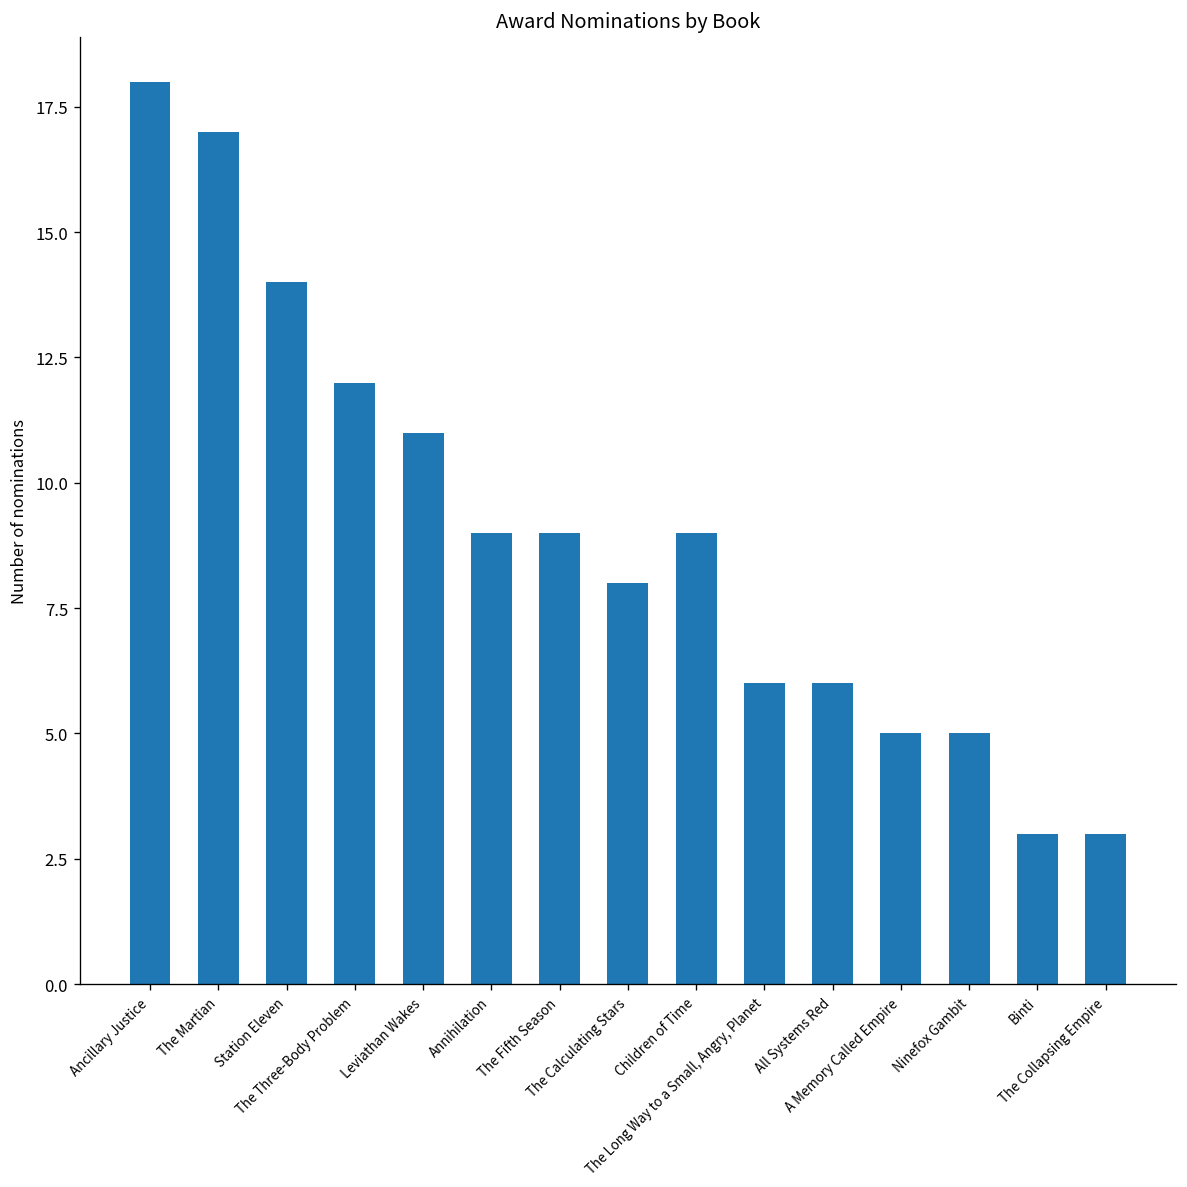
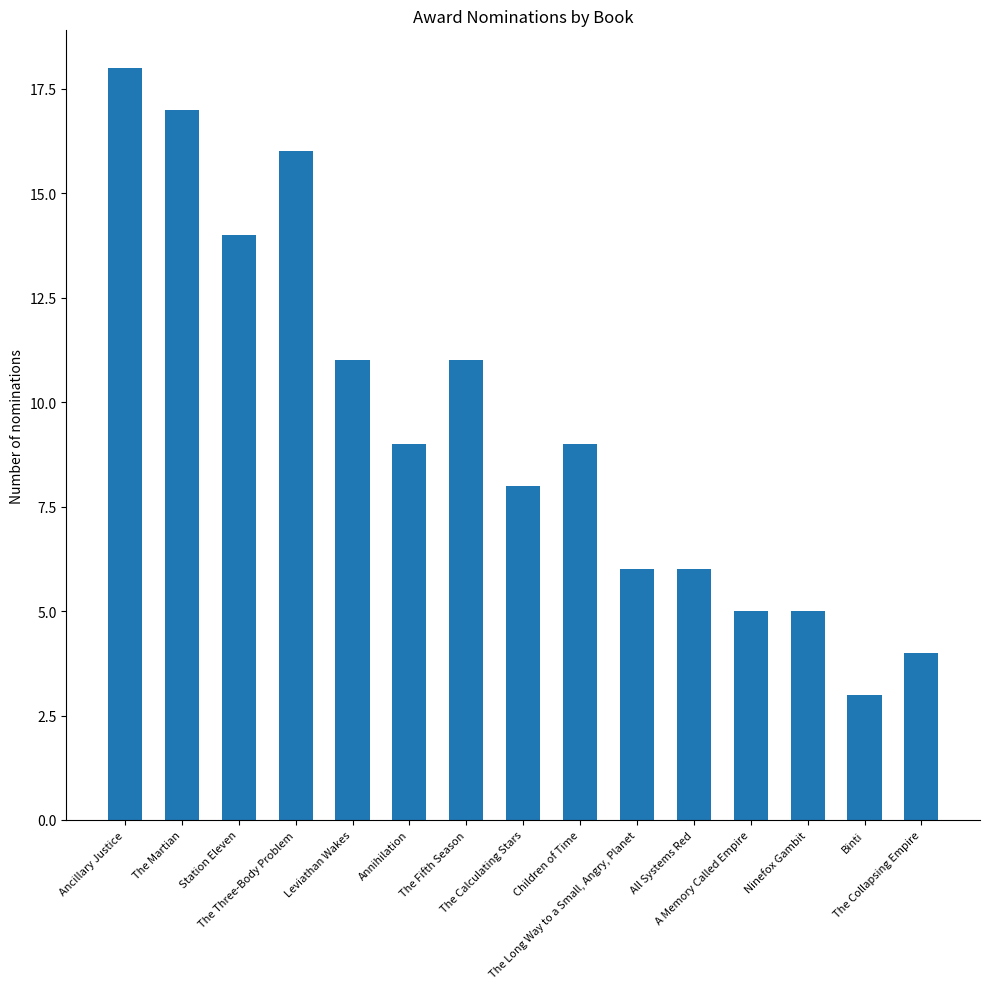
  {
    "Ancillary Justice": 18,
    "The Martian": 17,
    "Station Eleven": 14,
-   "The Three-Body Problem": 12,
+   "The Three-Body Problem": 16,
    "Leviathan Wakes": 11,
    "Annihilation": 9,
-   "The Fifth Season": 9,
+   "The Fifth Season": 11,
    "The Calculating Stars": 8,
    "Children of Time": 9,
    "The Long Way to a Small, Angry, Planet": 6,
    "All Systems Red": 6,
    "A Memory Called Empire": 5,
    "Ninefox Gambit": 5,
    "Binti": 3,
-   "The Collapsing Empire": 3
+   "The Collapsing Empire": 4
  }
